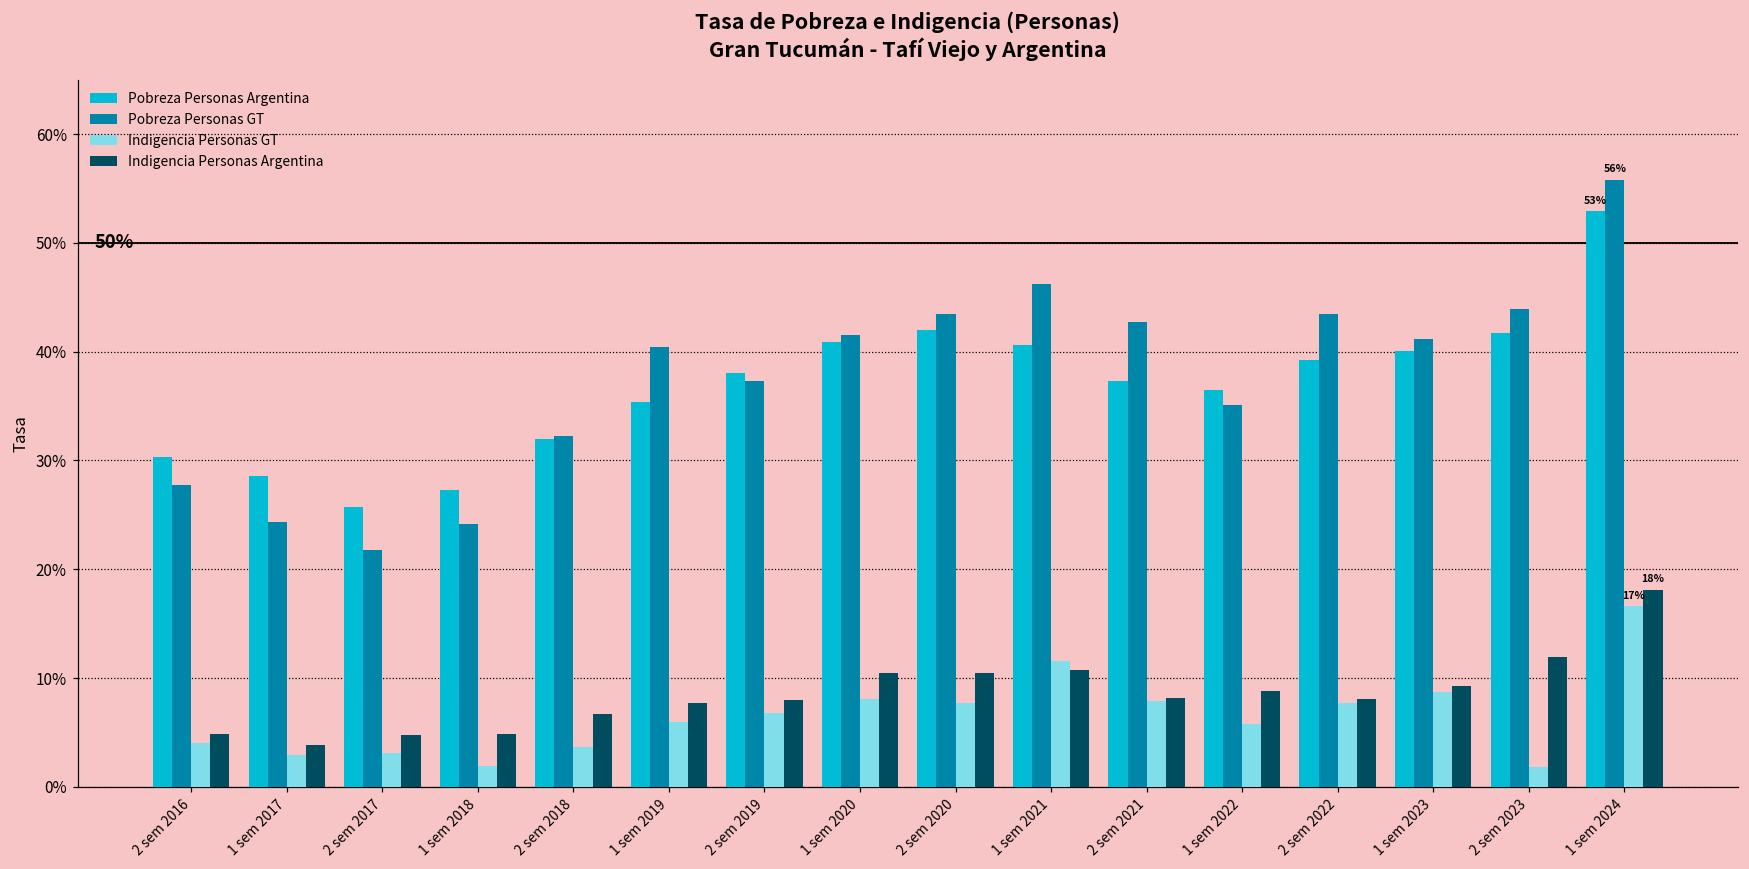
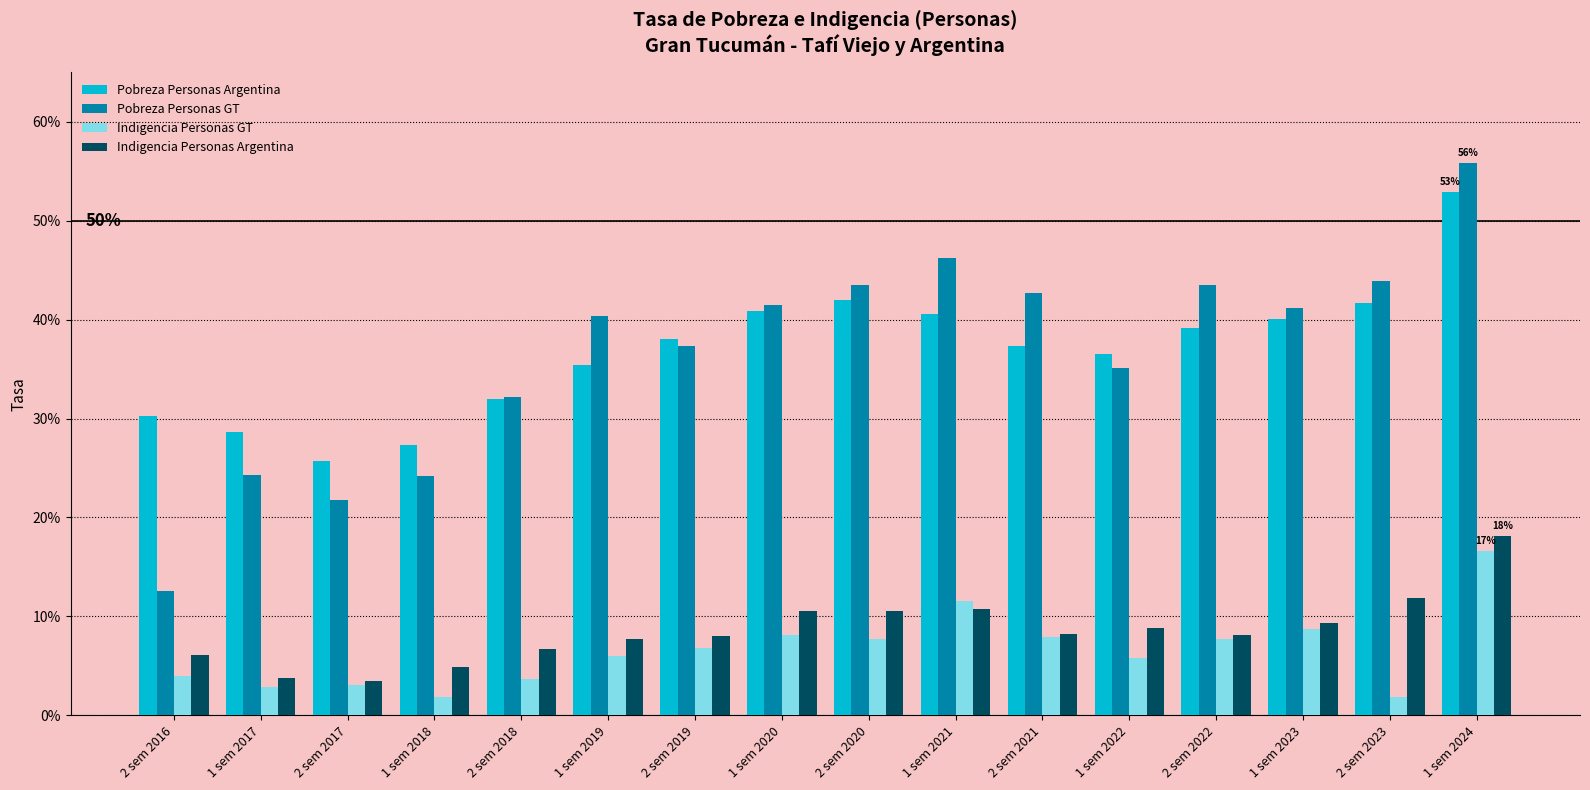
  {
    "Pobreza Personas Argentina": {
      "1 sem 2024": "53%"
    },
    "Pobreza Personas GT": {
-     "2 sem 2016": "28%",
+     "2 sem 2016": "13%",
      "1 sem 2017": "24%",
      "2 sem 2017": "22%",
      "1 sem 2018": "24%",
      "2 sem 2018": "32%",
      "1 sem 2019": "40%",
      "2 sem 2019": "37%",
      "1 sem 2020": "42%",
      "2 sem 2020": "44%",
      "1 sem 2021": "46%",
      "2 sem 2021": "43%",
      "1 sem 2022": "35%",
      "2 sem 2022": "44%",
      "1 sem 2023": "41%",
      "2 sem 2023": "44%"
    },
    "Indigencia Personas GT": {
      "1 sem 2024": "17%"
    },
    "Indigencia Personas Argentina": {
-     "2 sem 2016": "5%",
+     "2 sem 2016": "6%",
      "1 sem 2017": "4%",
-     "2 sem 2017": "5%",
+     "2 sem 2017": "4%",
      "1 sem 2018": "5%",
      "2 sem 2018": "7%",
      "1 sem 2019": "8%",
      "2 sem 2019": "8%",
      "1 sem 2020": "11%",
      "2 sem 2020": "11%",
      "1 sem 2021": "11%",
      "2 sem 2021": "8%",
      "1 sem 2022": "9%",
      "2 sem 2022": "8%",
      "1 sem 2023": "9%",
      "2 sem 2023": "12%"
    }
  }
